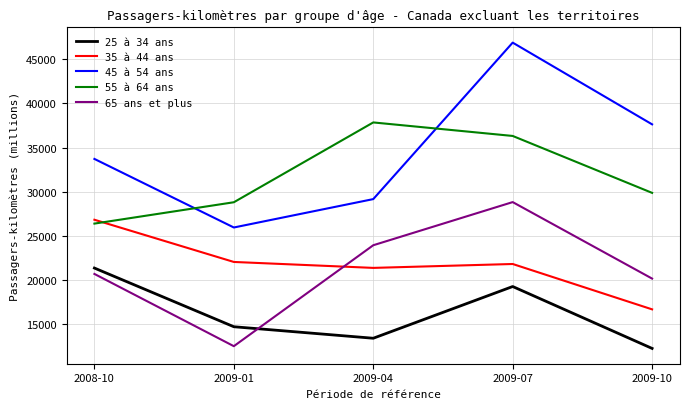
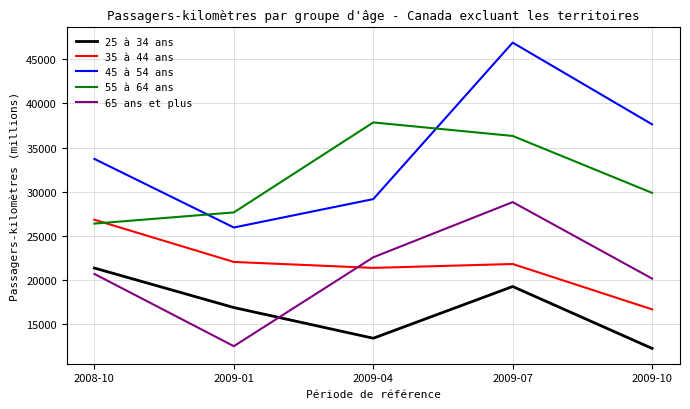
  {
    "25 à 34 ans": {
      "2008-10": 21000,
-     "2009-01": 15000,
+     "2009-01": 17000,
      "2009-04": 13000,
      "2009-07": 19000,
      "2009-10": 12000
    },
    "35 à 44 ans": {
      "2008-10": 27000,
      "2009-01": 22000,
      "2009-04": 21000,
      "2009-07": 22000,
      "2009-10": 17000
    },
    "45 à 54 ans": {
      "2008-10": 34000,
      "2009-01": 26000,
      "2009-04": 29000,
      "2009-07": 47000,
      "2009-10": 38000
    },
    "55 à 64 ans": {
      "2008-10": 26000,
-     "2009-01": 29000,
+     "2009-01": 28000,
      "2009-04": 38000,
      "2009-07": 36000,
      "2009-10": 30000
    },
    "65 ans et plus": {
      "2008-10": 21000,
      "2009-01": 13000,
-     "2009-04": 24000,
+     "2009-04": 23000,
      "2009-07": 29000,
      "2009-10": 20000
    }
  }
